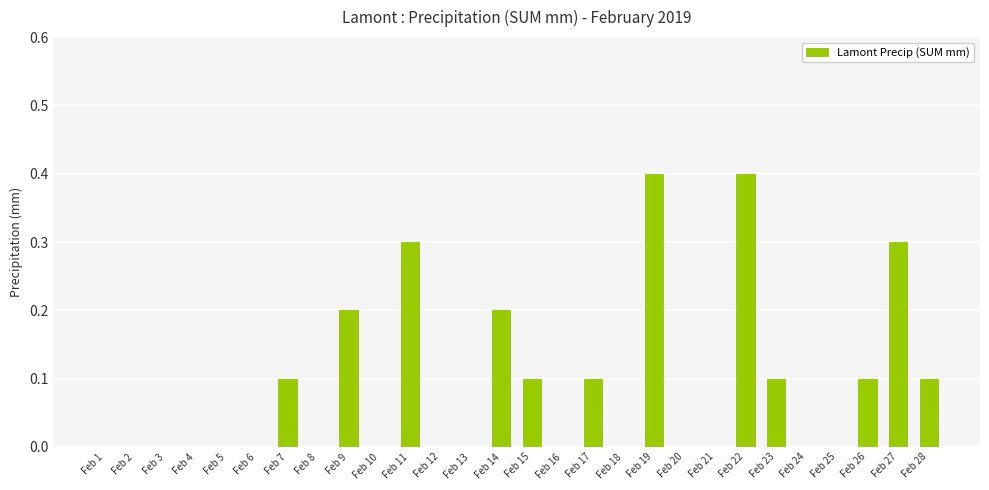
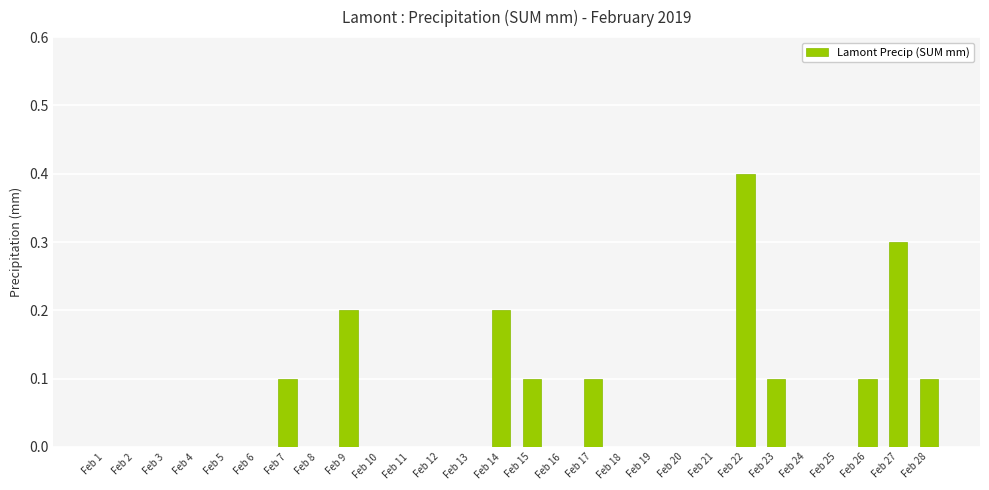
  {
    "Feb 1": 0.0,
    "Feb 2": 0.0,
    "Feb 3": 0.0,
    "Feb 4": 0.0,
    "Feb 5": 0.0,
    "Feb 6": 0.0,
    "Feb 7": 0.1,
    "Feb 8": 0.0,
    "Feb 9": 0.2,
    "Feb 10": 0.0,
-   "Feb 11": 0.3,
+   "Feb 11": 0.0,
    "Feb 12": 0.0,
    "Feb 13": 0.0,
    "Feb 14": 0.2,
    "Feb 15": 0.1,
    "Feb 16": 0.0,
    "Feb 17": 0.1,
    "Feb 18": 0.0,
-   "Feb 19": 0.4,
+   "Feb 19": 0.0,
    "Feb 20": 0.0,
    "Feb 21": 0.0,
    "Feb 22": 0.4,
    "Feb 23": 0.1,
    "Feb 24": 0.0,
    "Feb 25": 0.0,
    "Feb 26": 0.1,
    "Feb 27": 0.3,
    "Feb 28": 0.1
  }
